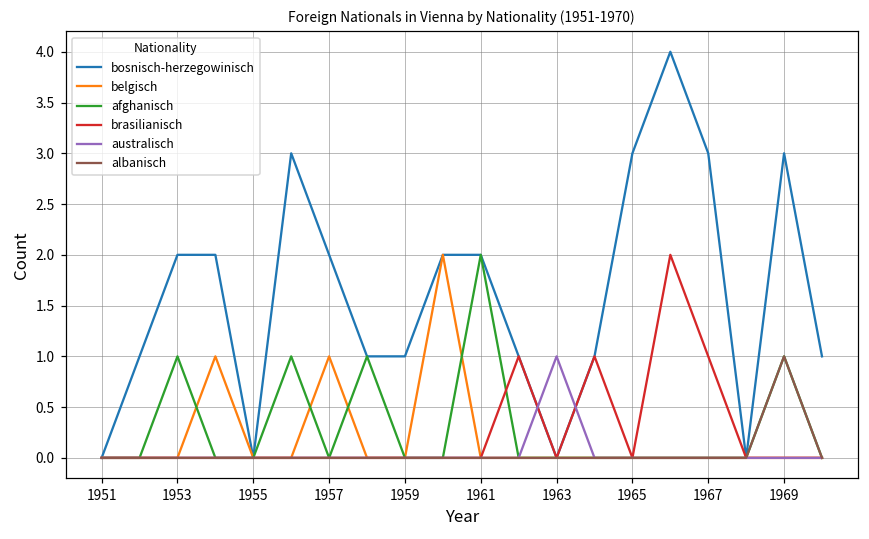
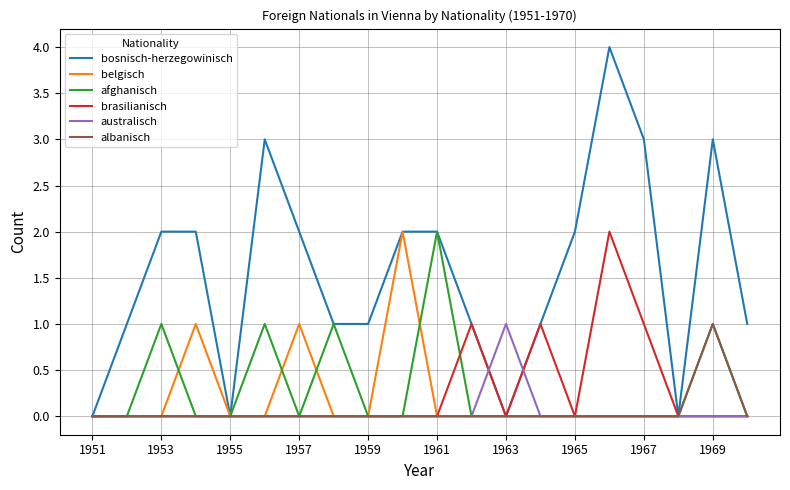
  {
    "bosnisch-herzegowinisch": {
      "1953": 2,
      "1957": 2,
      "1959": 1,
-     "1965": 3,
+     "1965": 2,
      "1967": 3,
      "1969": 3
    },
    "belgisch": {
      "1957": 1
    },
    "afghanisch": {
      "1953": 1
    },
    "brasilianisch": {
      "1967": 1
    },
    "australisch": {
      "1963": 1
    }
  }
